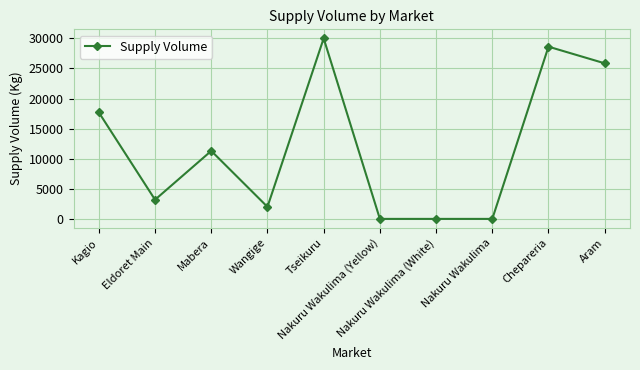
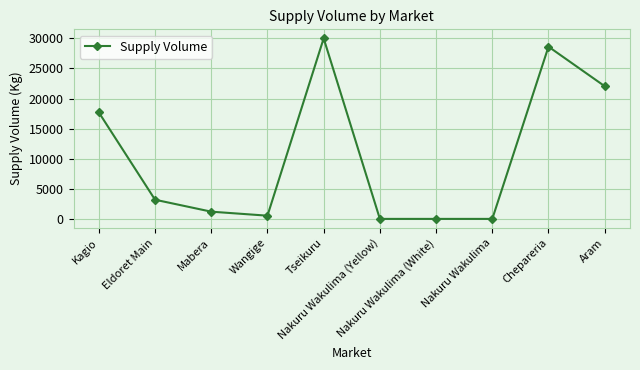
  {
    "Kagio": 18000,
    "Eldoret Main": 3000,
-   "Mabera": 11000,
-   "Wangige": 2000,
+   "Mabera": 1000,
+   "Wangige": 1000,
    "Tseikuru": 30000,
    "Nakuru Wakulima (Yellow)": 0,
    "Nakuru Wakulima (White)": 0,
    "Nakuru Wakulima": 0,
    "Chepareria": 29000,
-   "Aram": 26000
+   "Aram": 22000
  }
